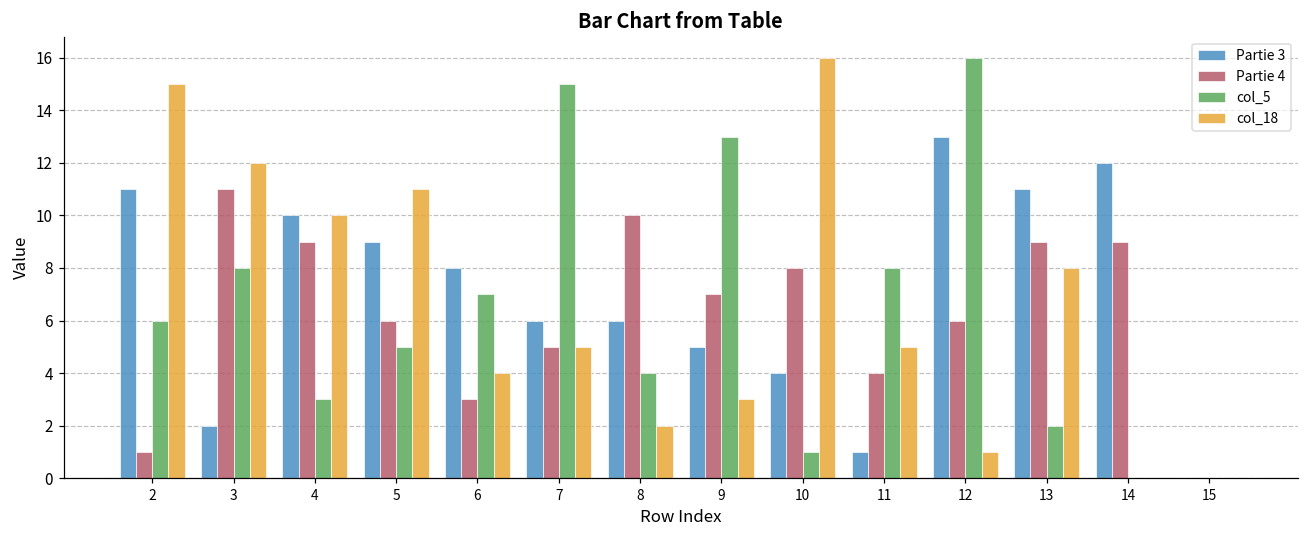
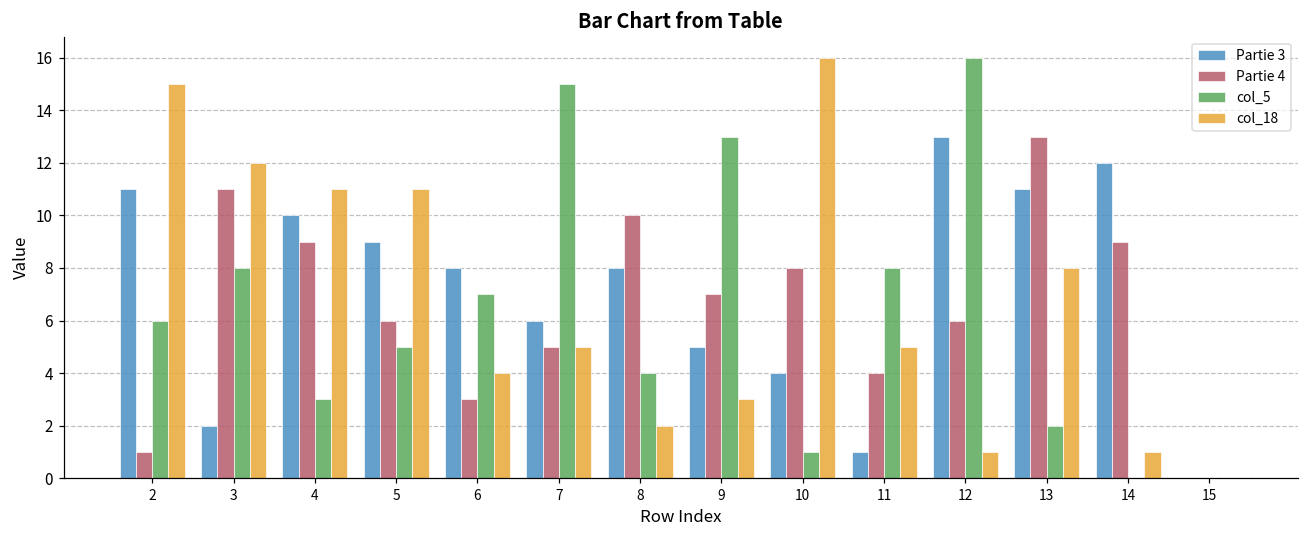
  {
    "Partie 3": {
      "2": 11,
      "3": 2,
      "4": 10,
      "5": 9,
      "6": 8,
      "7": 6,
-     "8": 6,
+     "8": 8,
      "9": 5,
      "10": 4,
      "11": 1,
      "12": 13,
      "13": 11,
      "14": 12,
      "15": 0
    },
    "Partie 4": {
      "2": 1,
      "3": 11,
      "4": 9,
      "5": 6,
      "6": 3,
      "7": 5,
      "8": 10,
      "9": 7,
      "10": 8,
      "11": 4,
      "12": 6,
-     "13": 9,
+     "13": 13,
      "14": 9,
      "15": 0
    },
    "col_5": {
      "2": 6,
      "3": 8,
      "4": 3,
      "5": 5,
      "6": 7,
      "7": 15,
      "8": 4,
      "9": 13,
      "10": 1,
      "11": 8,
      "12": 16,
      "13": 2,
      "14": 0,
      "15": 0
    },
    "col_18": {
      "2": 15,
      "3": 12,
-     "4": 10,
+     "4": 11,
      "5": 11,
      "6": 4,
      "7": 5,
      "8": 2,
      "9": 3,
      "10": 16,
      "11": 5,
      "12": 1,
      "13": 8,
-     "14": 0,
+     "14": 1,
      "15": 0
    }
  }
